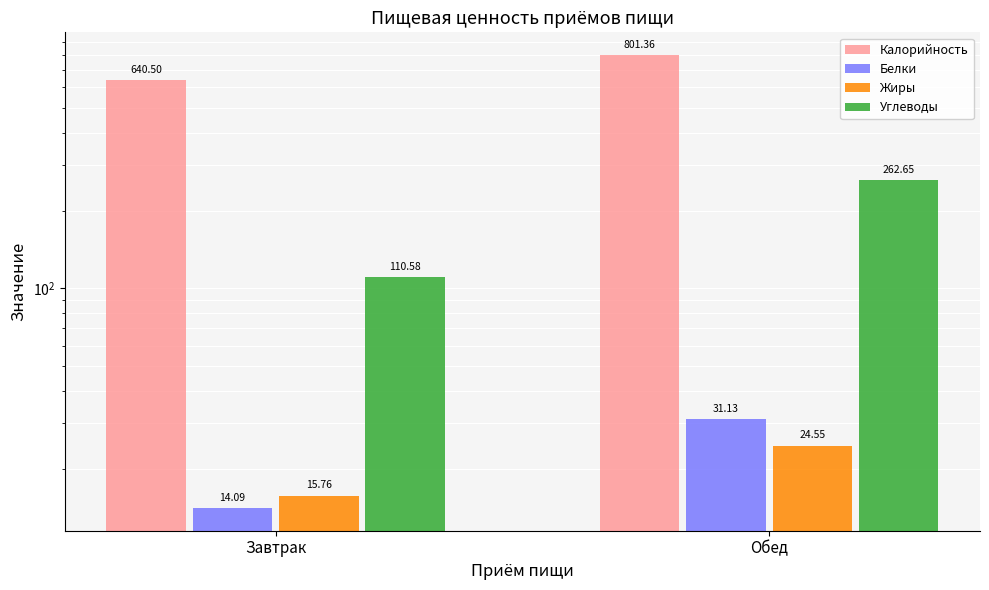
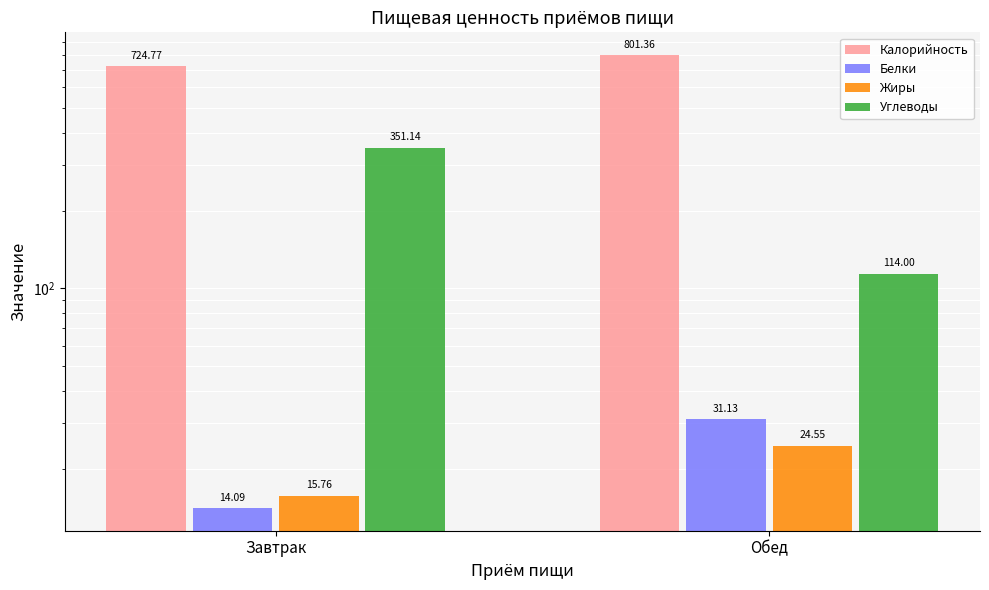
  {
    "Калорийность": {
-     "Завтрак": 640.50,
+     "Завтрак": 724.77,
      "Обед": 801.36
    },
    "Белки": {
      "Завтрак": 14.09,
      "Обед": 31.13
    },
    "Жиры": {
      "Завтрак": 15.76,
      "Обед": 24.55
    },
    "Углеводы": {
-     "Завтрак": 110.58,
-     "Обед": 262.65
+     "Завтрак": 351.14,
+     "Обед": 114.00
    }
  }
